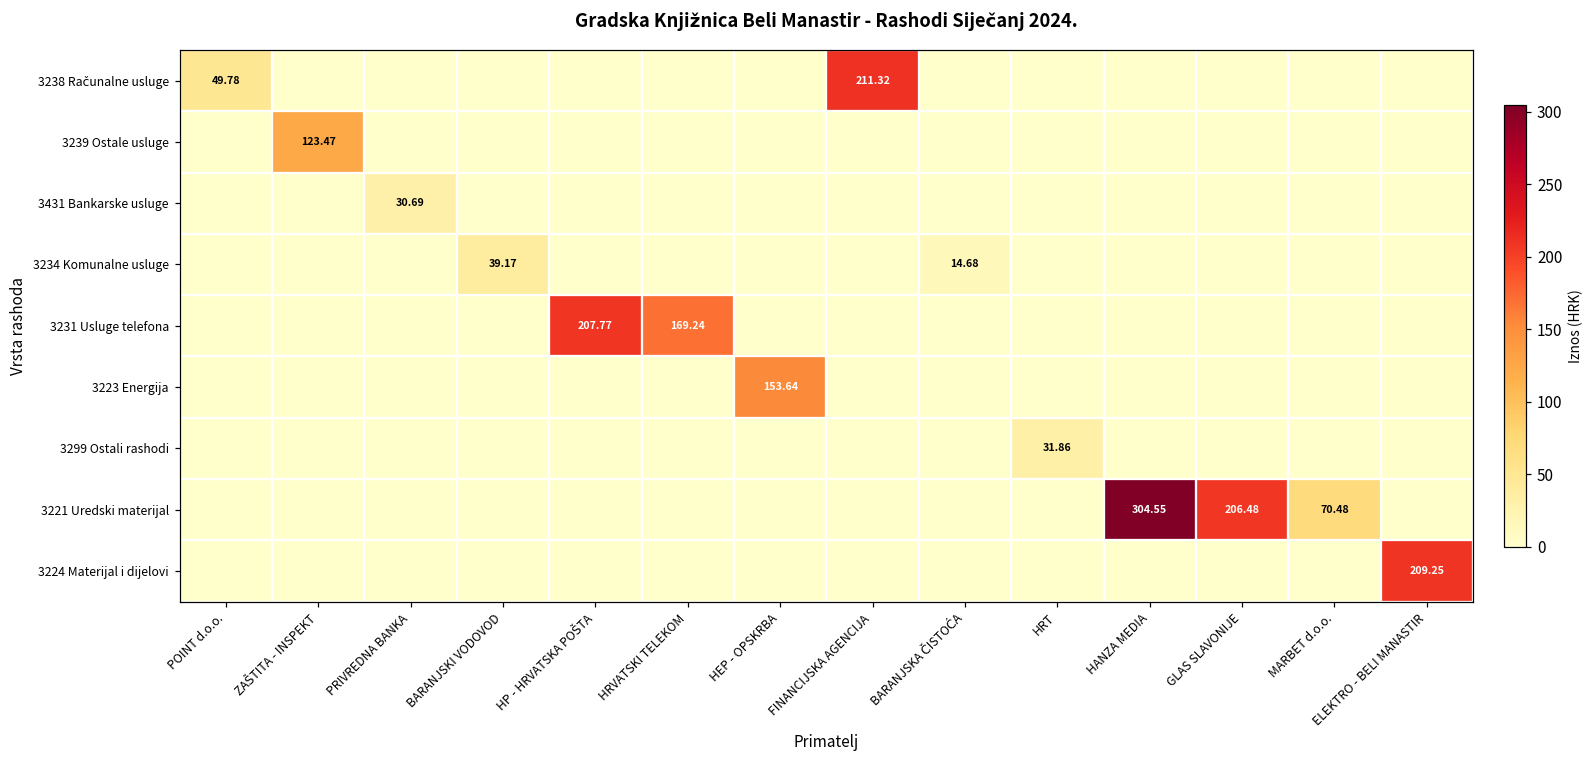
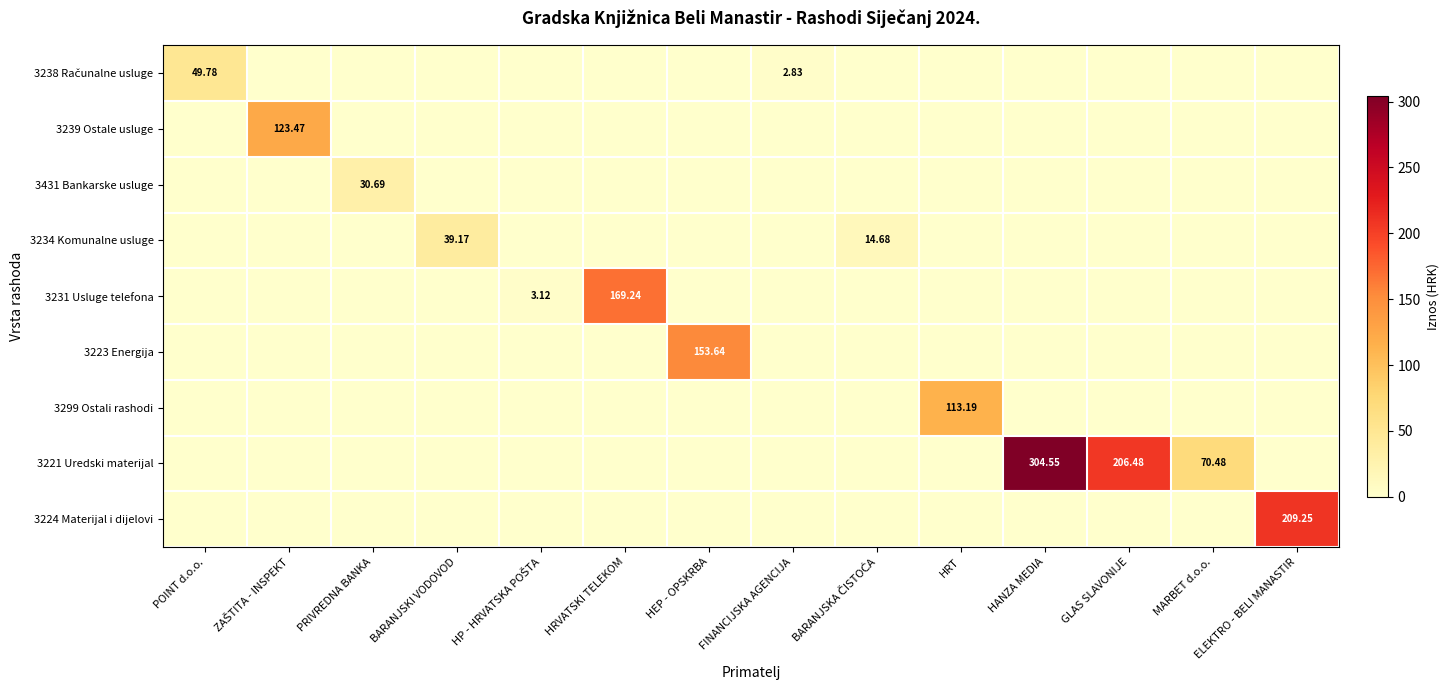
  {
    "3238 Računalne usluge": {
      "POINT d.o.o.": 49.78,
-     "FINANCIJSKA AGENCIJA": 211.32
+     "FINANCIJSKA AGENCIJA": 2.83
    },
    "3239 Ostale usluge": {
      "ZAŠTITA - INSPEKT": 123.47
    },
    "3431 Bankarske usluge": {
      "PRIVREDNA BANKA": 30.69
    },
    "3234 Komunalne usluge": {
      "BARANJSKI VODOVOD": 39.17,
      "BARANJSKA ČISTOĆA": 14.68
    },
    "3231 Usluge telefona": {
-     "HP - HRVATSKA POŠTA": 207.77,
+     "HP - HRVATSKA POŠTA": 3.12,
      "HRVATSKI TELEKOM": 169.24
    },
    "3223 Energija": {
      "HEP - OPSKRBA": 153.64
    },
    "3299 Ostali rashodi": {
-     "HRT": 31.86
+     "HRT": 113.19
    },
    "3221 Uredski materijal": {
      "HANZA MEDIA": 304.55,
      "GLAS SLAVONIJE": 206.48,
      "MARBET d.o.o.": 70.48
    },
    "3224 Materijal i dijelovi": {
      "ELEKTRO - BELI MANASTIR": 209.25
    }
  }
